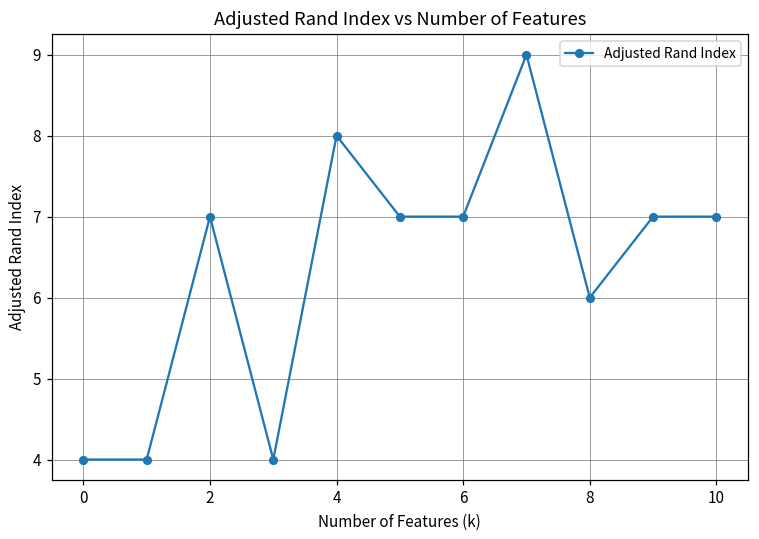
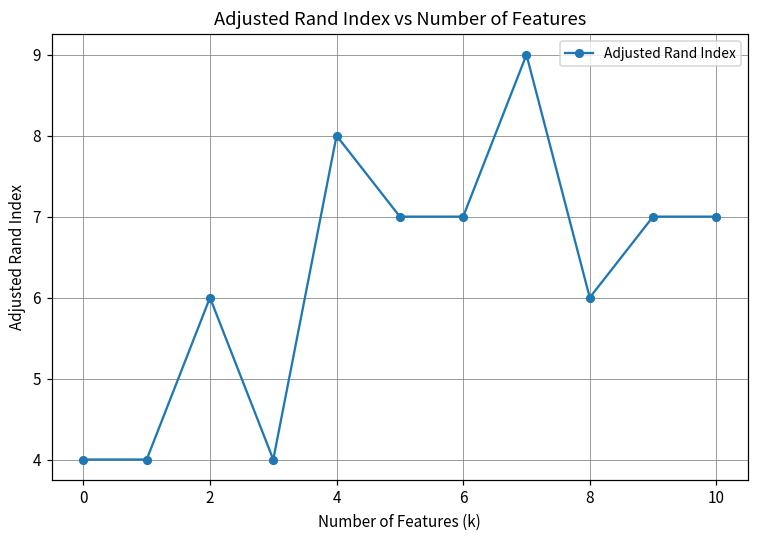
  {
    "0": 4,
-   "2": 7,
+   "2": 6,
    "4": 8,
    "6": 7,
    "8": 6,
    "10": 7
  }
